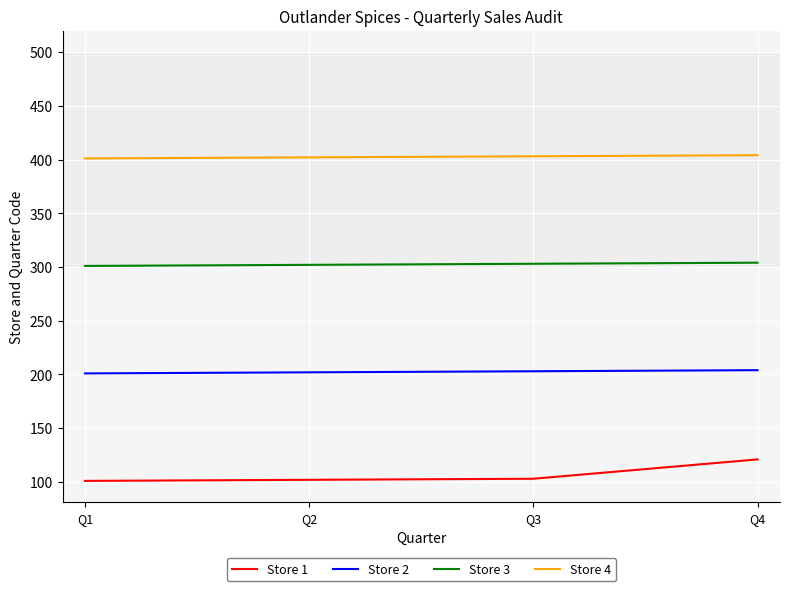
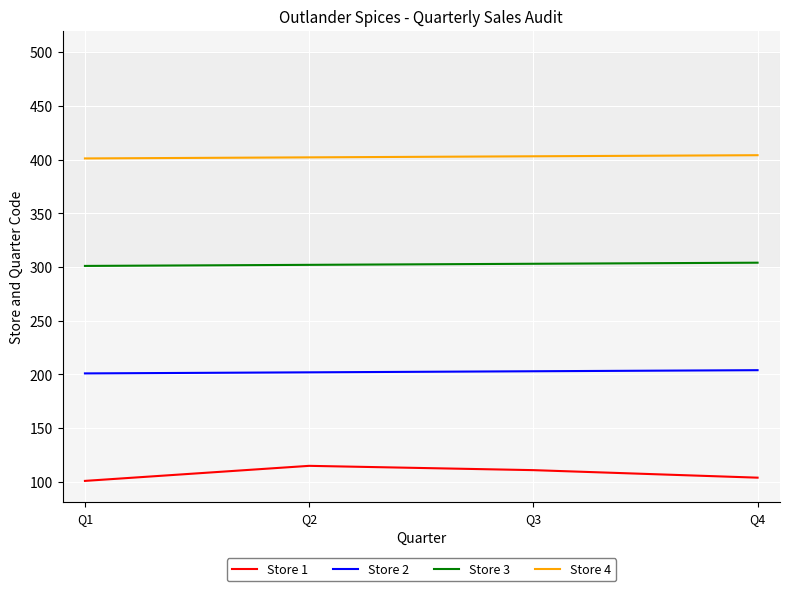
  {
    "Store 1": {
      "Q1": 101,
-     "Q2": 102,
-     "Q3": 103,
-     "Q4": 121
+     "Q2": 115,
+     "Q3": 111,
+     "Q4": 104
    },
    "Store 2": {
      "Q1": 201,
      "Q2": 202,
      "Q3": 203,
      "Q4": 204
    },
    "Store 3": {
      "Q1": 301,
      "Q2": 302,
      "Q3": 303,
      "Q4": 304
    },
    "Store 4": {
      "Q1": 401,
      "Q2": 402,
      "Q3": 403,
      "Q4": 404
    }
  }
